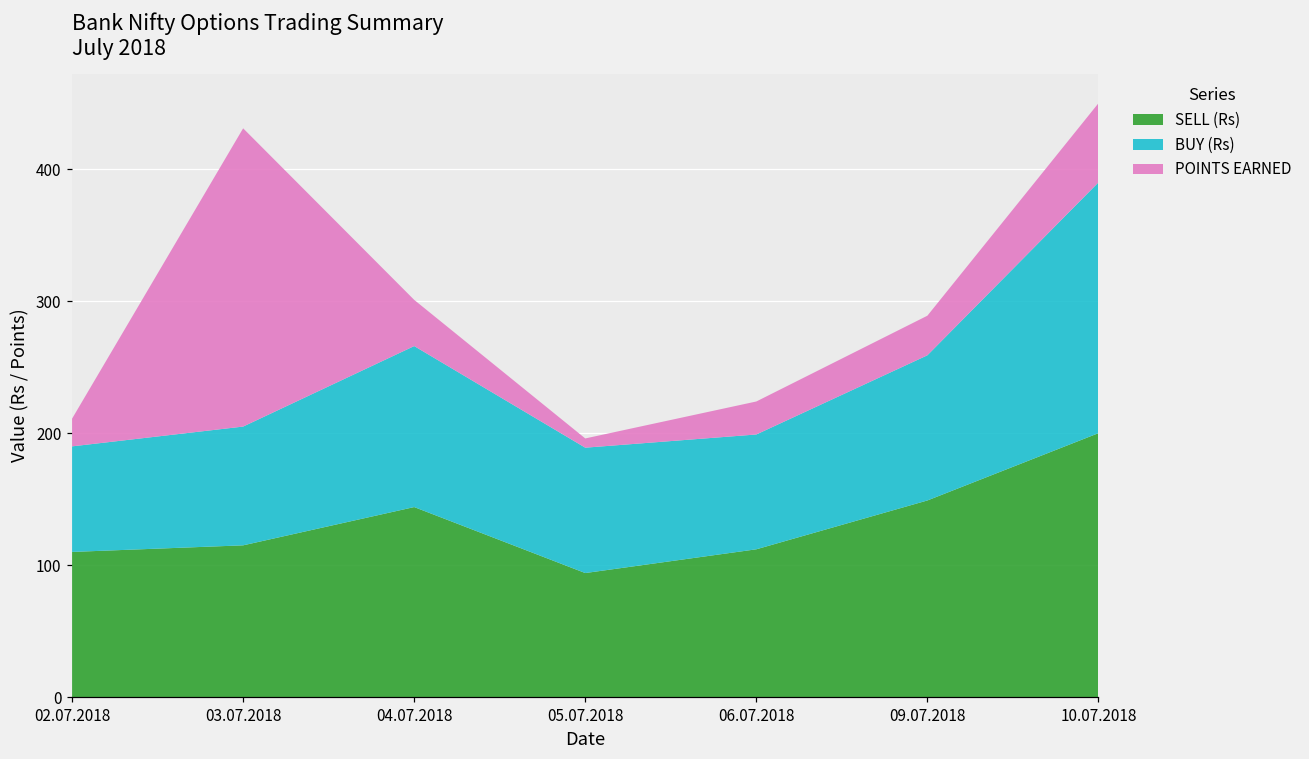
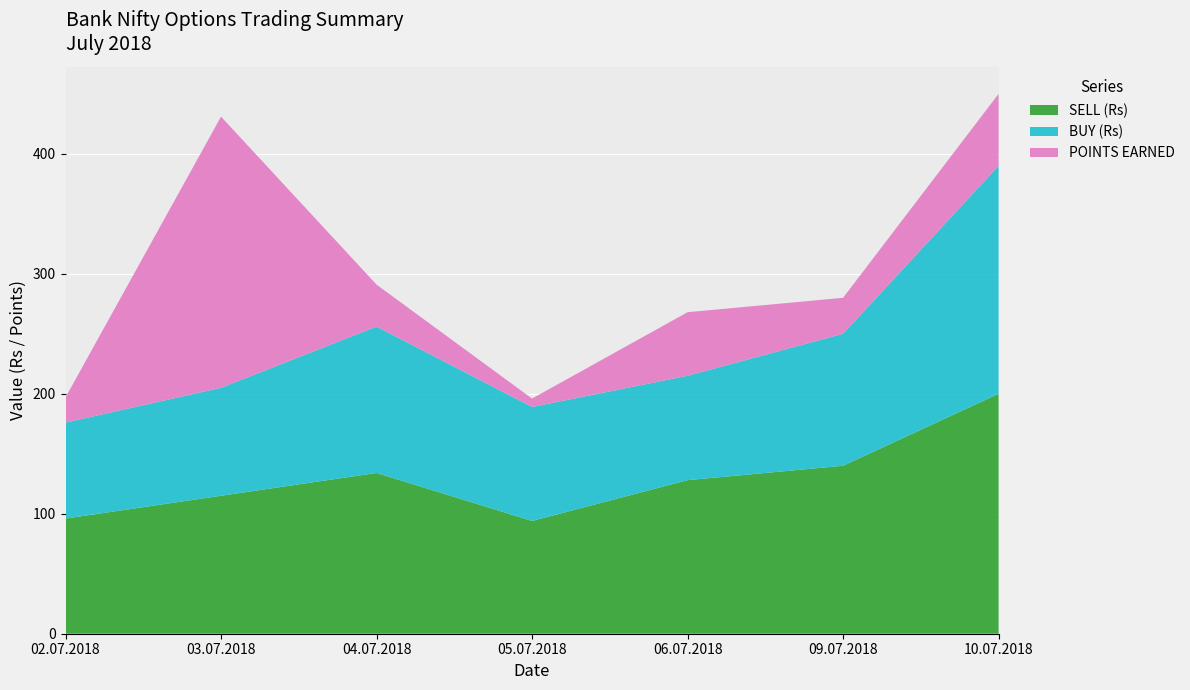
  {
    "SELL (Rs)": {
-     "02.07.2018": 110,
+     "02.07.2018": 96,
      "03.07.2018": 115,
-     "04.07.2018": 144,
+     "04.07.2018": 134,
      "05.07.2018": 94,
-     "06.07.2018": 112,
-     "09.07.2018": 149,
+     "06.07.2018": 128,
+     "09.07.2018": 140,
      "10.07.2018": 200
    },
    "BUY (Rs)": {
      "02.07.2018": 80,
      "03.07.2018": 90,
      "04.07.2018": 122,
      "05.07.2018": 95,
      "06.07.2018": 87,
      "09.07.2018": 110,
      "10.07.2018": 190
    },
    "POINTS EARNED": {
      "02.07.2018": 21,
      "03.07.2018": 226,
      "04.07.2018": 35,
      "05.07.2018": 7,
-     "06.07.2018": 25,
+     "06.07.2018": 53,
      "09.07.2018": 30,
      "10.07.2018": 60
    }
  }
